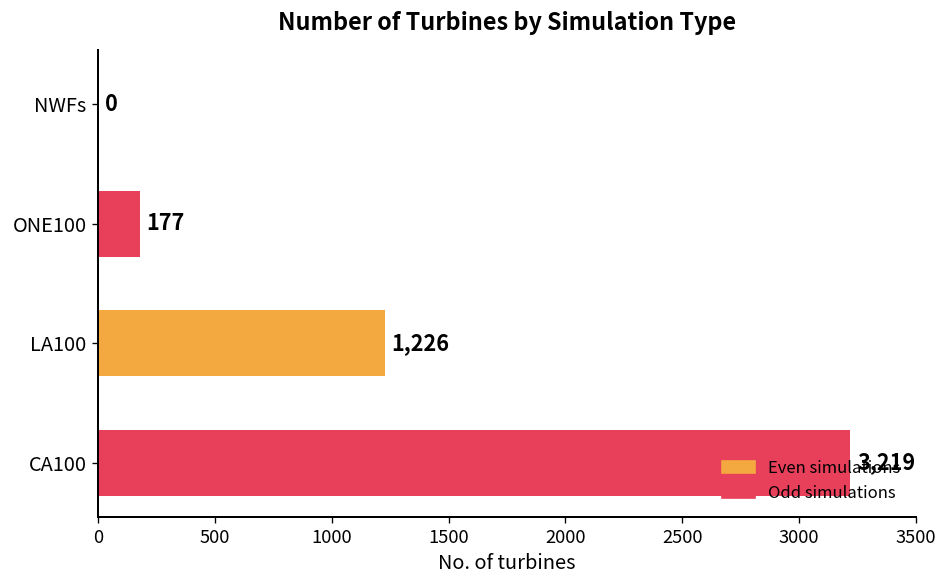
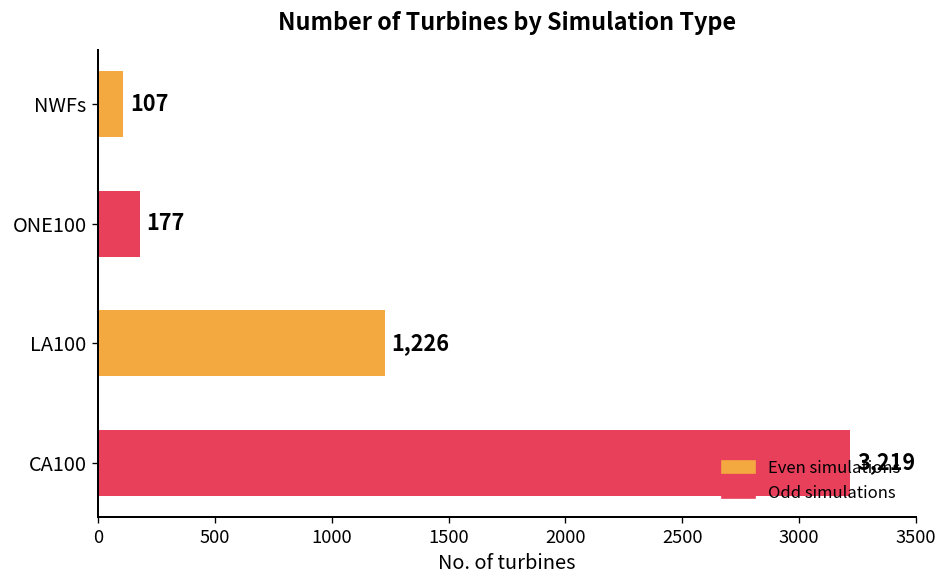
  {
-   "NWFs": "0",
+   "NWFs": "107",
    "ONE100": "177",
    "LA100": "1,226",
    "CA100": "3,219"
  }
